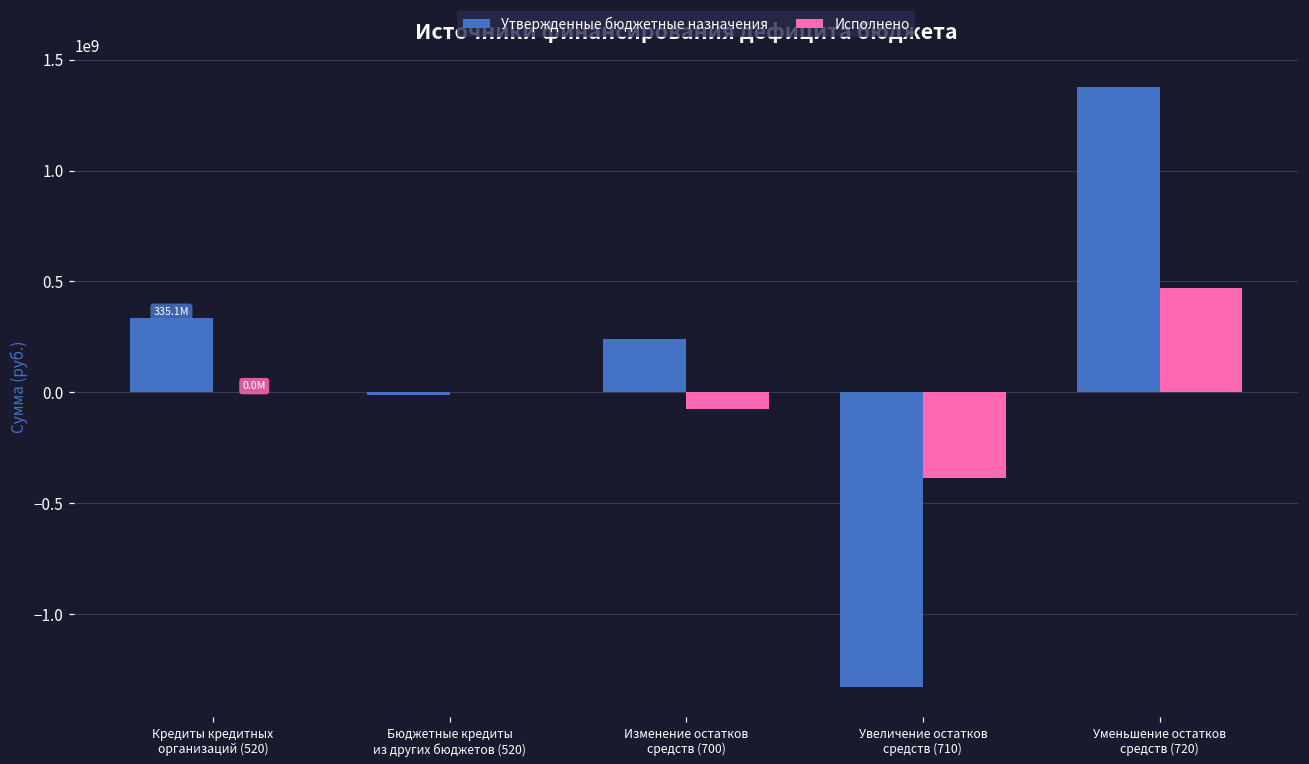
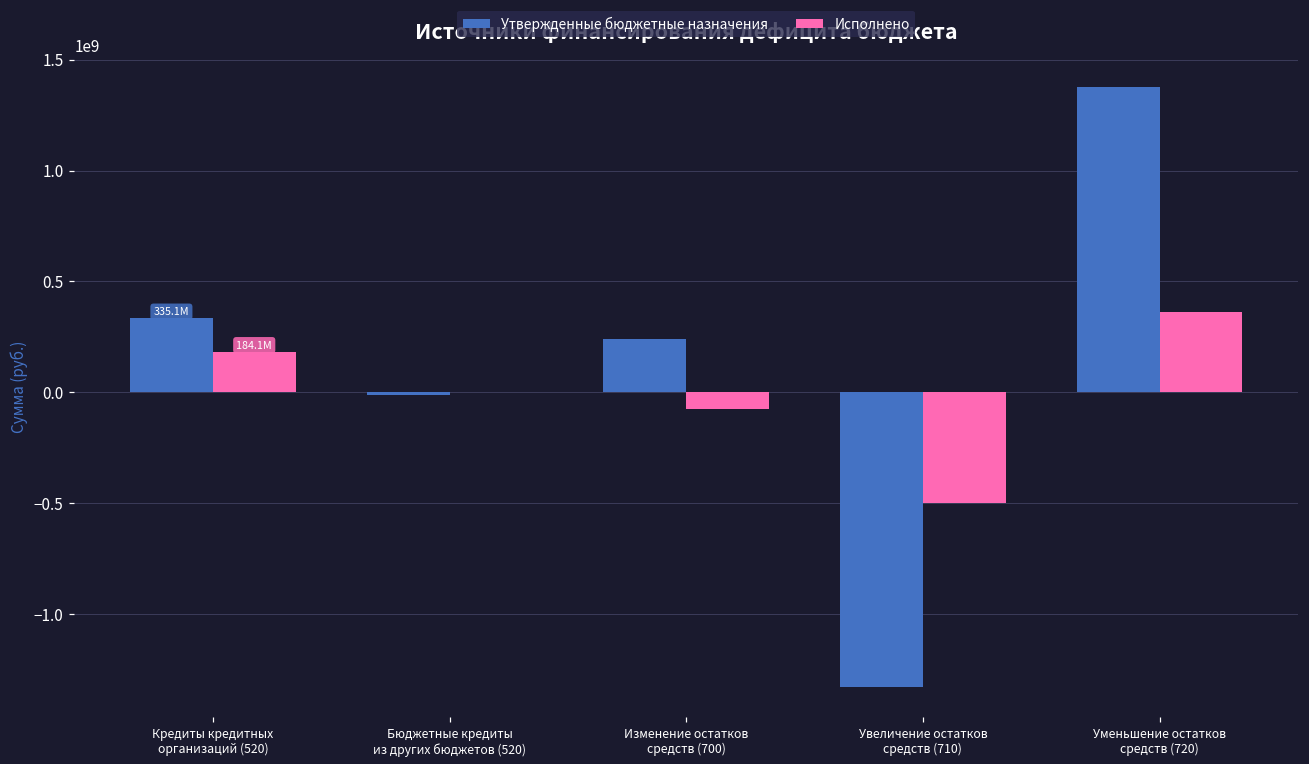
  {
    "Утвержденные бюджетные назначения": {
      "Бюджетные кредиты из других бюджетов (520)": "-10000000",
      "Изменение остатков средств (700)": "240000000",
      "Увеличение остатков средств (710)": "-1330000000",
      "Уменьшение остатков средств (720)": "1380000000"
    },
    "Исполнено": {
-     "Кредиты кредитных организаций (520)": "0.0M",
-     "Увеличение остатков средств (710)": "-390000000",
-     "Уменьшение остатков средств (720)": "470000000"
+     "Кредиты кредитных организаций (520)": "184.1M",
+     "Увеличение остатков средств (710)": "-500000000",
+     "Уменьшение остатков средств (720)": "360000000"
    }
  }
